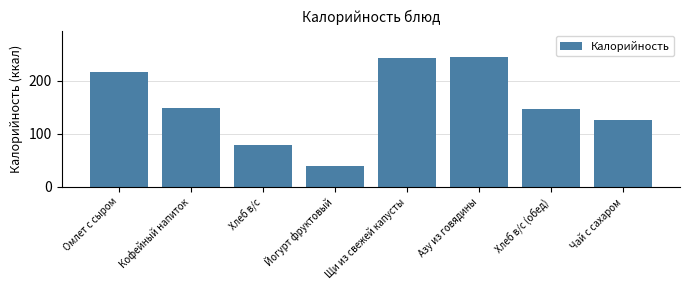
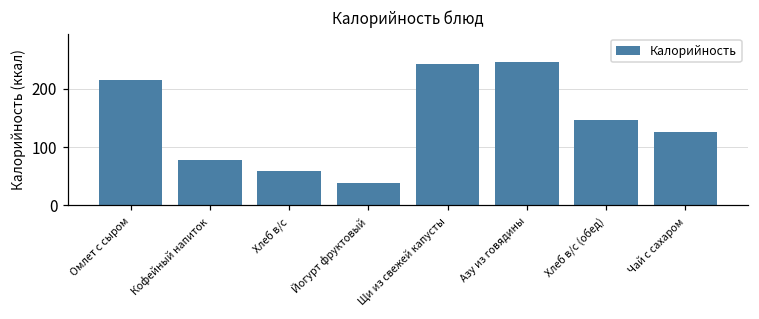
  {
    "Омлет с сыром": 220,
-   "Кофейный напиток": 150,
-   "Хлеб в/с": 80,
+   "Кофейный напиток": 80,
+   "Хлеб в/с": 60,
    "Йогурт фруктовый": 40,
    "Щи из свежей капусты": 240,
    "Азу из говядины": 250,
    "Хлеб в/с (обед)": 150,
    "Чай с сахаром": 130
  }
